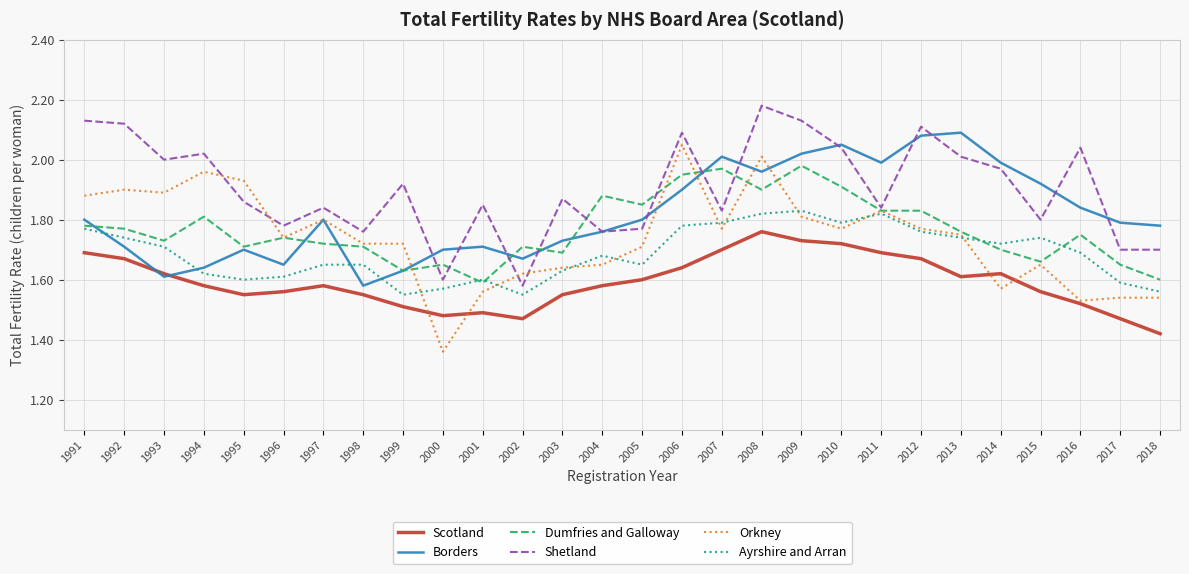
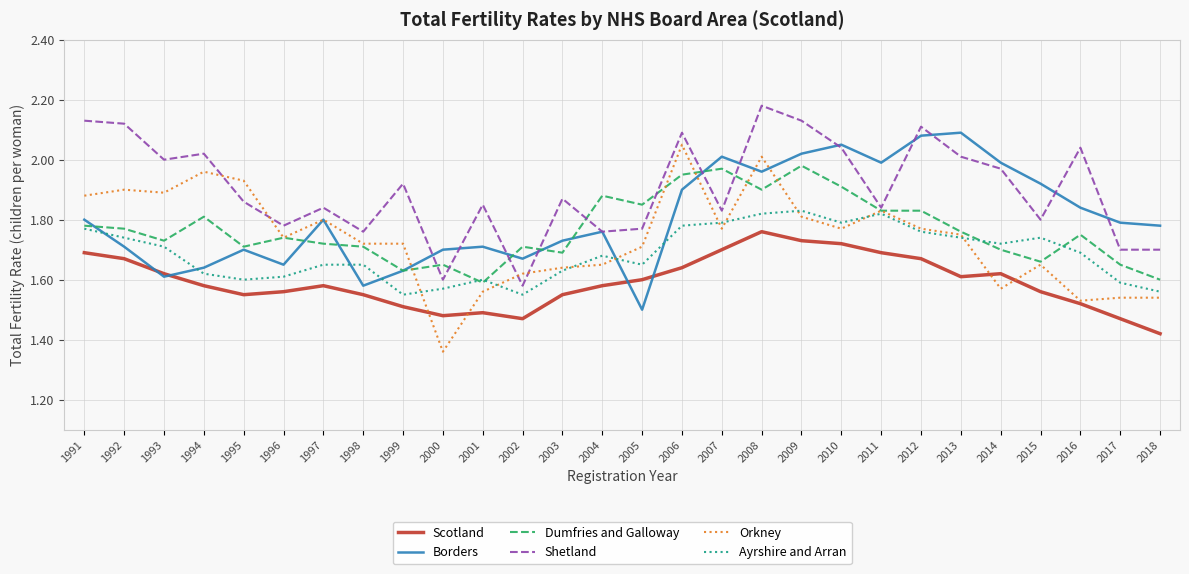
  {
    "Scotland": {
      "1991": 1.69,
      "1992": 1.67,
      "1993": 1.62,
      "1994": 1.58,
      "1995": 1.55,
      "1996": 1.56,
      "1997": 1.58,
      "1998": 1.55,
      "1999": 1.51,
      "2000": 1.48,
      "2001": 1.49,
      "2002": 1.47,
      "2003": 1.55,
      "2004": 1.58,
      "2005": 1.6,
      "2006": 1.64,
      "2007": 1.7,
      "2008": 1.76,
      "2009": 1.73,
      "2010": 1.72,
      "2011": 1.69,
      "2012": 1.67,
      "2013": 1.61,
      "2014": 1.62,
      "2015": 1.56,
      "2016": 1.52,
      "2017": 1.47,
      "2018": 1.42
    },
    "Borders": {
      "1991": 1.8,
      "1992": 1.71,
      "1993": 1.61,
      "1994": 1.64,
      "1995": 1.7,
      "1996": 1.65,
      "1998": 1.58,
      "2000": 1.7,
      "2001": 1.71,
      "2002": 1.67,
      "2003": 1.73,
-     "2005": 1.8,
+     "2005": 1.5,
      "2006": 1.9,
      "2007": 2.01,
      "2008": 1.96,
      "2009": 2.02,
      "2010": 2.05,
      "2011": 1.99,
      "2012": 2.08,
      "2013": 2.09,
      "2014": 1.99,
      "2015": 1.92,
      "2016": 1.84,
      "2017": 1.79,
      "2018": 1.78
    },
    "Shetland": {
      "1991": 2.13,
      "1992": 2.12,
      "1993": 2.0,
      "1994": 2.02,
      "1995": 1.86,
      "1996": 1.78,
      "1997": 1.84,
      "1998": 1.76,
      "1999": 1.92,
      "2000": 1.6,
      "2001": 1.85,
      "2002": 1.58,
      "2003": 1.87,
      "2005": 1.77,
      "2006": 2.09,
      "2007": 1.83,
      "2008": 2.18,
      "2009": 2.13,
      "2010": 2.04,
      "2011": 1.84,
      "2012": 2.11,
      "2013": 2.01,
      "2014": 1.97,
      "2015": 1.8,
      "2016": 2.04,
      "2017": 1.7,
      "2018": 1.7
    },
    "Orkney": {
      "1991": 1.88,
      "1992": 1.9,
      "1993": 1.89,
      "1994": 1.96,
      "1995": 1.93,
      "1998": 1.72,
      "1999": 1.72,
      "2000": 1.36,
      "2001": 1.56,
      "2002": 1.62,
      "2003": 1.64,
      "2004": 1.65,
      "2005": 1.71,
      "2006": 2.05,
      "2007": 1.77,
      "2008": 2.01,
      "2009": 1.81,
      "2010": 1.77,
      "2012": 1.77,
      "2013": 1.75,
      "2014": 1.57,
      "2015": 1.65,
      "2016": 1.53,
      "2017": 1.54,
      "2018": 1.54
    }
  }
